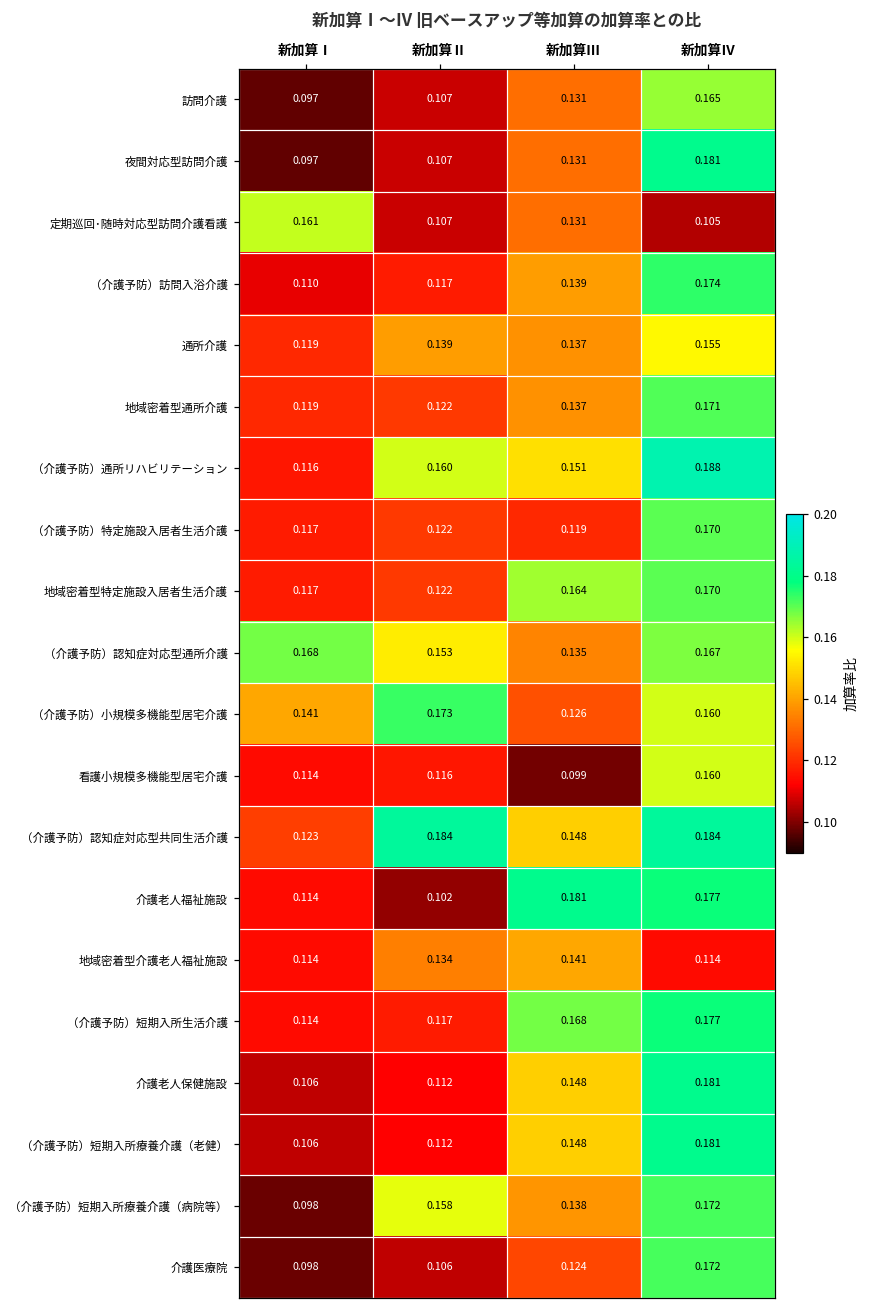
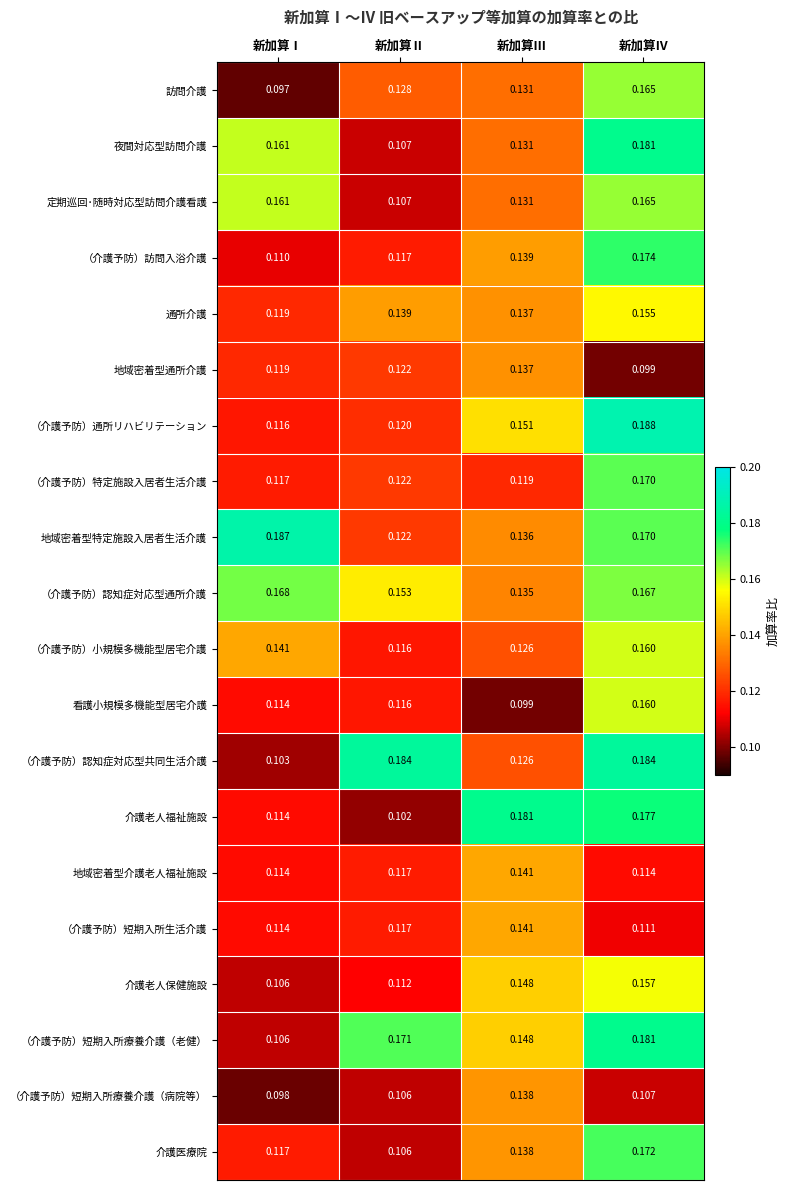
  {
    "訪問介護": {
      "新加算Ⅰ": 0.097,
-     "新加算Ⅱ": 0.107,
+     "新加算Ⅱ": 0.128,
      "新加算Ⅲ": 0.131,
      "新加算Ⅳ": 0.165
    },
    "夜間対応型訪問介護": {
-     "新加算Ⅰ": 0.097,
+     "新加算Ⅰ": 0.161,
      "新加算Ⅱ": 0.107,
      "新加算Ⅲ": 0.131,
      "新加算Ⅳ": 0.181
    },
    "定期巡回･随時対応型訪問介護看護": {
      "新加算Ⅰ": 0.161,
      "新加算Ⅱ": 0.107,
      "新加算Ⅲ": 0.131,
-     "新加算Ⅳ": 0.105
+     "新加算Ⅳ": 0.165
    },
    "（介護予防）訪問入浴介護": {
      "新加算Ⅰ": 0.110,
      "新加算Ⅱ": 0.117,
      "新加算Ⅲ": 0.139,
      "新加算Ⅳ": 0.174
    },
    "通所介護": {
      "新加算Ⅰ": 0.119,
      "新加算Ⅱ": 0.139,
      "新加算Ⅲ": 0.137,
      "新加算Ⅳ": 0.155
    },
    "地域密着型通所介護": {
      "新加算Ⅰ": 0.119,
      "新加算Ⅱ": 0.122,
      "新加算Ⅲ": 0.137,
-     "新加算Ⅳ": 0.171
+     "新加算Ⅳ": 0.099
    },
    "（介護予防）通所リハビリテーション": {
      "新加算Ⅰ": 0.116,
-     "新加算Ⅱ": 0.160,
+     "新加算Ⅱ": 0.120,
      "新加算Ⅲ": 0.151,
      "新加算Ⅳ": 0.188
    },
    "（介護予防）特定施設入居者生活介護": {
      "新加算Ⅰ": 0.117,
      "新加算Ⅱ": 0.122,
      "新加算Ⅲ": 0.119,
      "新加算Ⅳ": 0.170
    },
    "地域密着型特定施設入居者生活介護": {
-     "新加算Ⅰ": 0.117,
+     "新加算Ⅰ": 0.187,
      "新加算Ⅱ": 0.122,
-     "新加算Ⅲ": 0.164,
+     "新加算Ⅲ": 0.136,
      "新加算Ⅳ": 0.170
    },
    "（介護予防）認知症対応型通所介護": {
      "新加算Ⅰ": 0.168,
      "新加算Ⅱ": 0.153,
      "新加算Ⅲ": 0.135,
      "新加算Ⅳ": 0.167
    },
    "（介護予防）小規模多機能型居宅介護": {
      "新加算Ⅰ": 0.141,
-     "新加算Ⅱ": 0.173,
+     "新加算Ⅱ": 0.116,
      "新加算Ⅲ": 0.126,
      "新加算Ⅳ": 0.160
    },
    "看護小規模多機能型居宅介護": {
      "新加算Ⅰ": 0.114,
      "新加算Ⅱ": 0.116,
      "新加算Ⅲ": 0.099,
      "新加算Ⅳ": 0.160
    },
    "（介護予防）認知症対応型共同生活介護": {
-     "新加算Ⅰ": 0.123,
+     "新加算Ⅰ": 0.103,
      "新加算Ⅱ": 0.184,
-     "新加算Ⅲ": 0.148,
+     "新加算Ⅲ": 0.126,
      "新加算Ⅳ": 0.184
    },
    "介護老人福祉施設": {
      "新加算Ⅰ": 0.114,
      "新加算Ⅱ": 0.102,
      "新加算Ⅲ": 0.181,
      "新加算Ⅳ": 0.177
    },
    "地域密着型介護老人福祉施設": {
      "新加算Ⅰ": 0.114,
-     "新加算Ⅱ": 0.134,
+     "新加算Ⅱ": 0.117,
      "新加算Ⅲ": 0.141,
      "新加算Ⅳ": 0.114
    },
    "（介護予防）短期入所生活介護": {
      "新加算Ⅰ": 0.114,
      "新加算Ⅱ": 0.117,
-     "新加算Ⅲ": 0.168,
-     "新加算Ⅳ": 0.177
+     "新加算Ⅲ": 0.141,
+     "新加算Ⅳ": 0.111
    },
    "介護老人保健施設": {
      "新加算Ⅰ": 0.106,
      "新加算Ⅱ": 0.112,
      "新加算Ⅲ": 0.148,
-     "新加算Ⅳ": 0.181
+     "新加算Ⅳ": 0.157
    },
    "（介護予防）短期入所療養介護（老健）": {
      "新加算Ⅰ": 0.106,
-     "新加算Ⅱ": 0.112,
+     "新加算Ⅱ": 0.171,
      "新加算Ⅲ": 0.148,
      "新加算Ⅳ": 0.181
    },
    "（介護予防）短期入所療養介護（病院等）": {
      "新加算Ⅰ": 0.098,
-     "新加算Ⅱ": 0.158,
+     "新加算Ⅱ": 0.106,
      "新加算Ⅲ": 0.138,
-     "新加算Ⅳ": 0.172
+     "新加算Ⅳ": 0.107
    },
    "介護医療院": {
-     "新加算Ⅰ": 0.098,
+     "新加算Ⅰ": 0.117,
      "新加算Ⅱ": 0.106,
-     "新加算Ⅲ": 0.124,
+     "新加算Ⅲ": 0.138,
      "新加算Ⅳ": 0.172
    }
  }
